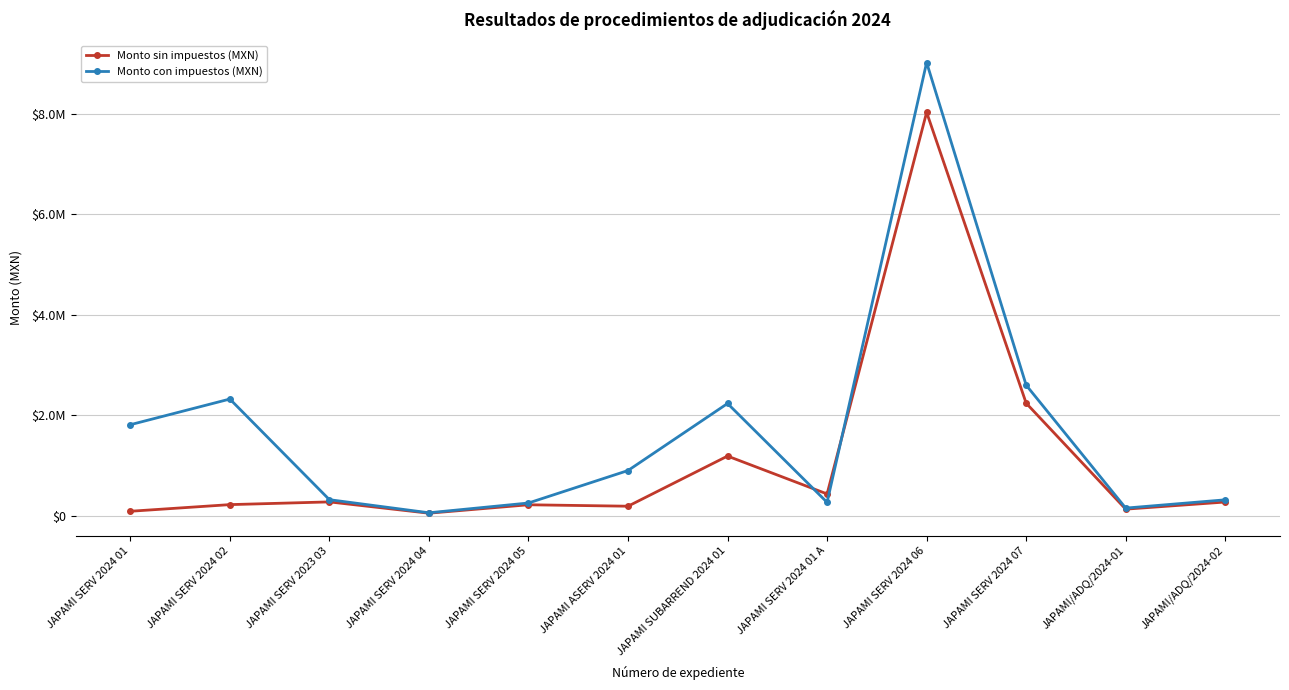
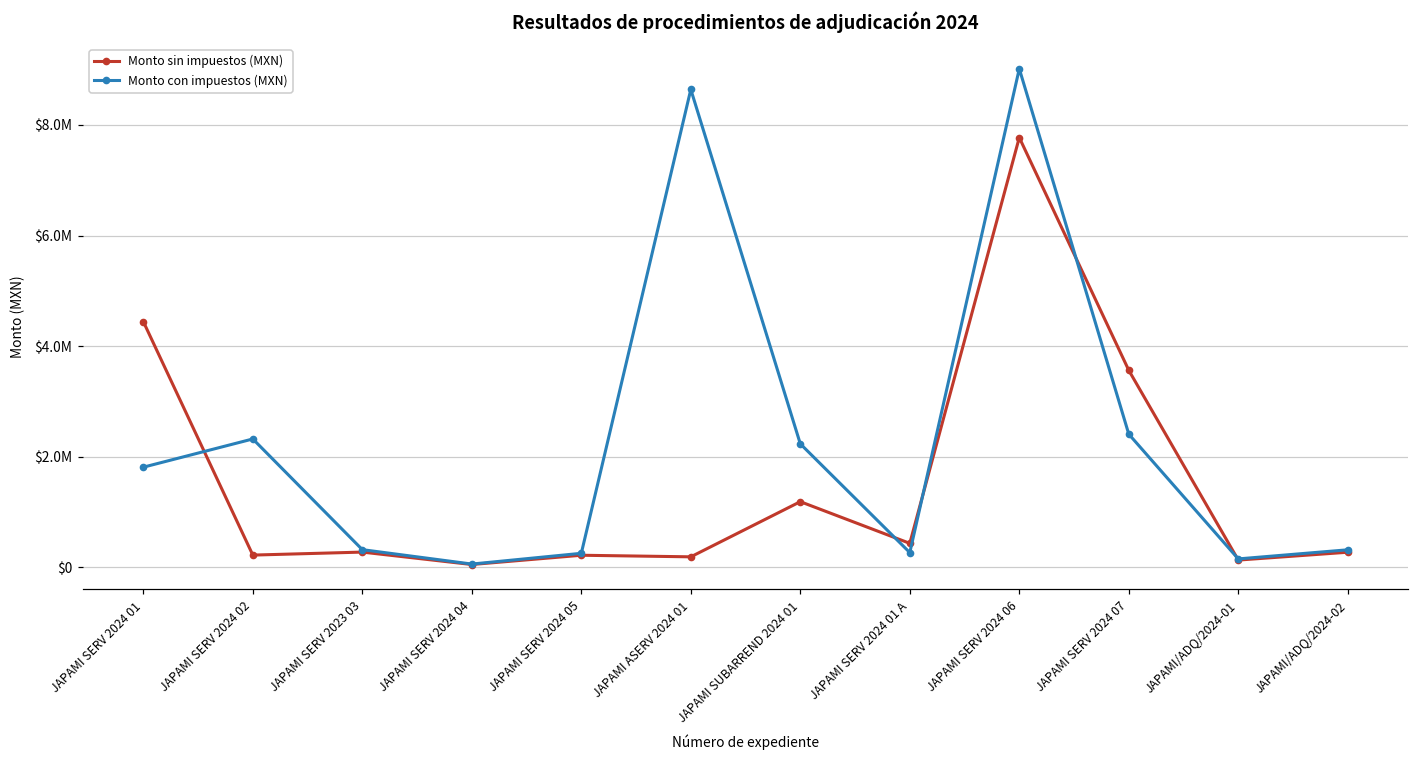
  {
    "Monto sin impuestos (MXN)": {
-     "JAPAMI SERV 2024 01": "$100000",
+     "JAPAMI SERV 2024 01": "$4400000",
      "JAPAMI SERV 2024 02": "$200000",
      "JAPAMI ASERV 2024 01": "$200000",
      "JAPAMI SUBARREND 2024 01": "$1200000",
      "JAPAMI SERV 2024 01 A": "$400000",
-     "JAPAMI SERV 2024 06": "$8000000",
-     "JAPAMI SERV 2024 07": "$2200000"
+     "JAPAMI SERV 2024 06": "$7800000",
+     "JAPAMI SERV 2024 07": "$3600000"
    },
    "Monto con impuestos (MXN)": {
      "JAPAMI SERV 2024 01": "$1800000",
      "JAPAMI SERV 2024 02": "$2300000",
-     "JAPAMI ASERV 2024 01": "$900000",
+     "JAPAMI ASERV 2024 01": "$8600000",
      "JAPAMI SUBARREND 2024 01": "$2200000",
      "JAPAMI SERV 2024 01 A": "$300000",
      "JAPAMI SERV 2024 06": "$9000000",
-     "JAPAMI SERV 2024 07": "$2600000"
+     "JAPAMI SERV 2024 07": "$2400000"
    }
  }
